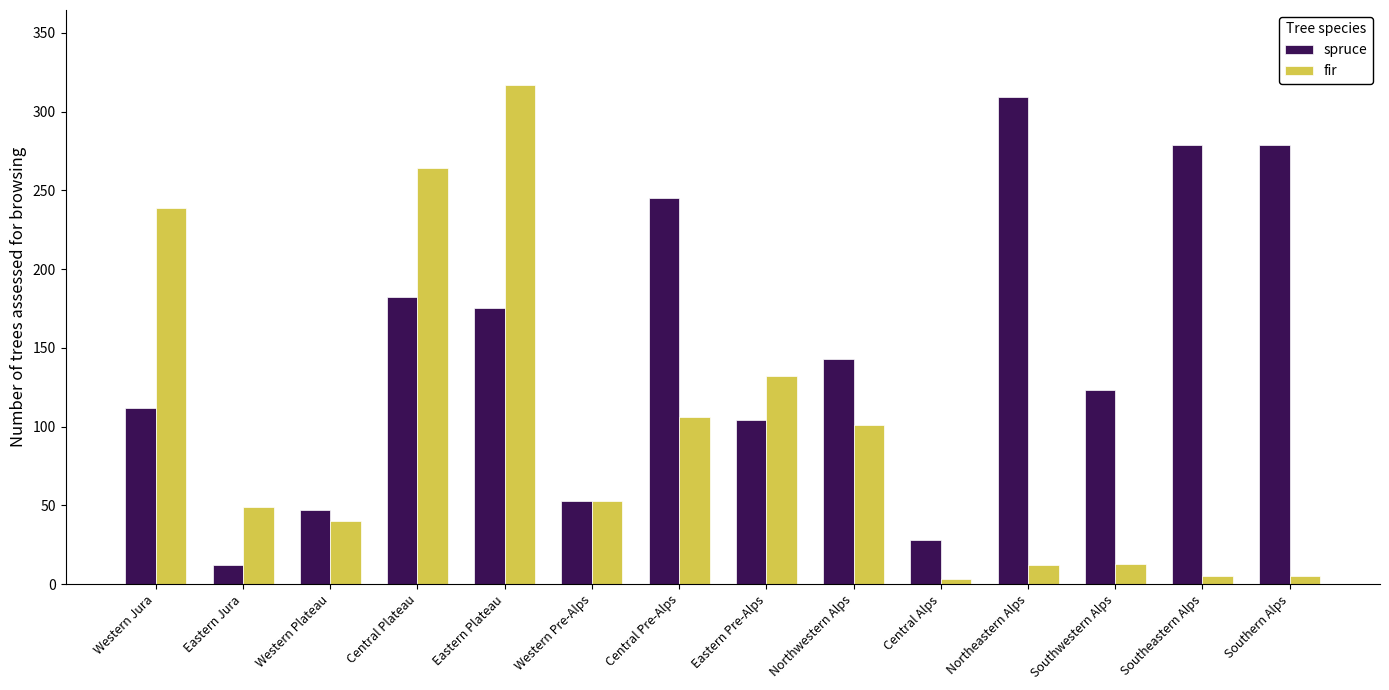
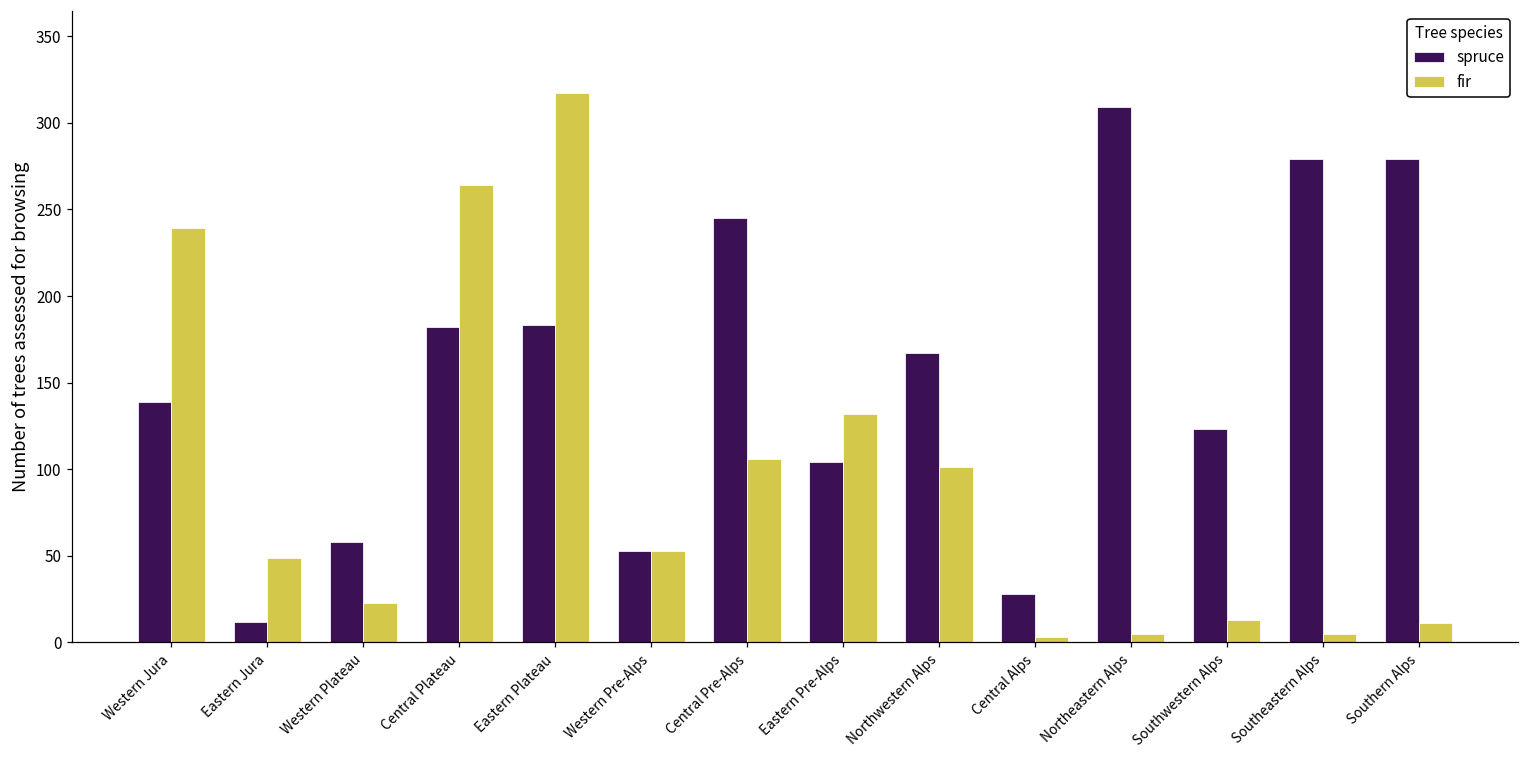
  {
    "spruce": {
-     "Western Jura": 112,
+     "Western Jura": 139,
      "Eastern Jura": 12,
-     "Western Plateau": 47,
+     "Western Plateau": 58,
      "Central Plateau": 182,
-     "Eastern Plateau": 175,
+     "Eastern Plateau": 183,
      "Western Pre-Alps": 53,
      "Central Pre-Alps": 245,
      "Eastern Pre-Alps": 104,
-     "Northwestern Alps": 143,
+     "Northwestern Alps": 167,
      "Central Alps": 28,
      "Northeastern Alps": 309,
      "Southwestern Alps": 123,
      "Southeastern Alps": 279,
      "Southern Alps": 279
    },
    "fir": {
      "Western Jura": 239,
      "Eastern Jura": 49,
-     "Western Plateau": 40,
+     "Western Plateau": 23,
      "Central Plateau": 264,
      "Eastern Plateau": 317,
      "Western Pre-Alps": 53,
      "Central Pre-Alps": 106,
      "Eastern Pre-Alps": 132,
      "Northwestern Alps": 101,
      "Central Alps": 3,
-     "Northeastern Alps": 12,
+     "Northeastern Alps": 5,
      "Southwestern Alps": 13,
      "Southeastern Alps": 5,
-     "Southern Alps": 5
+     "Southern Alps": 11
    }
  }
